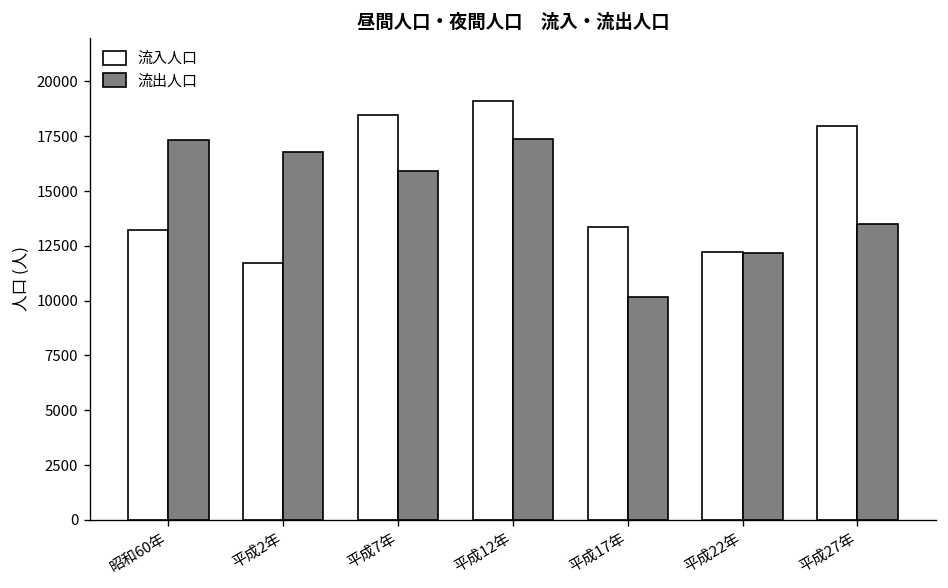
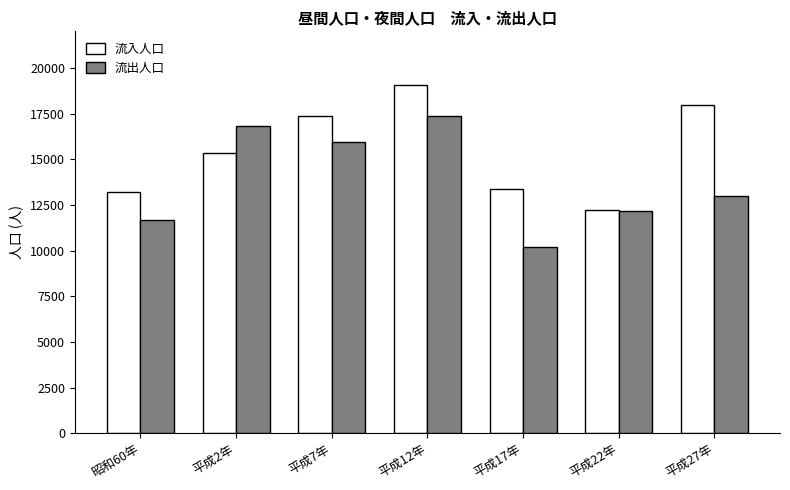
  {
    "流入人口": {
      "昭和60年": 13200,
-     "平成2年": 11700,
-     "平成7年": 18500,
+     "平成2年": 15400,
+     "平成7年": 17300,
      "平成12年": 19100,
      "平成17年": 13400,
      "平成22年": 12200,
      "平成27年": 18000
    },
    "流出人口": {
-     "昭和60年": 17300,
+     "昭和60年": 11700,
      "平成2年": 16800,
      "平成7年": 15900,
      "平成12年": 17400,
      "平成17年": 10200,
      "平成22年": 12200,
-     "平成27年": 13500
+     "平成27年": 13000
    }
  }
